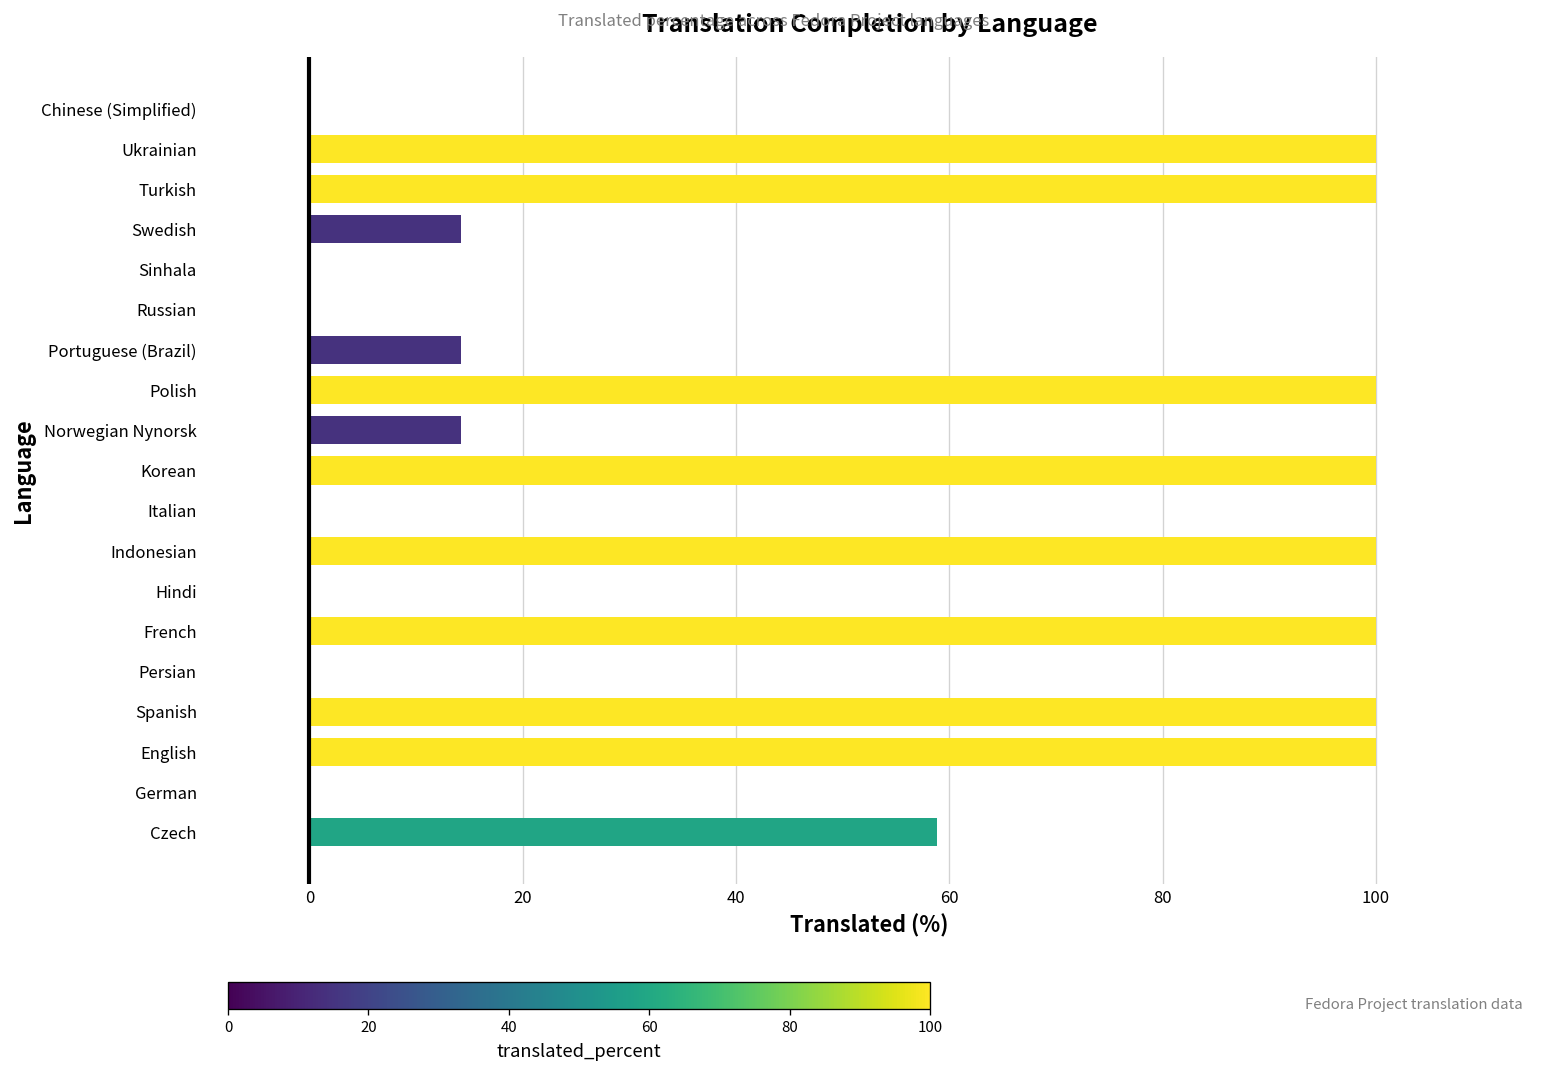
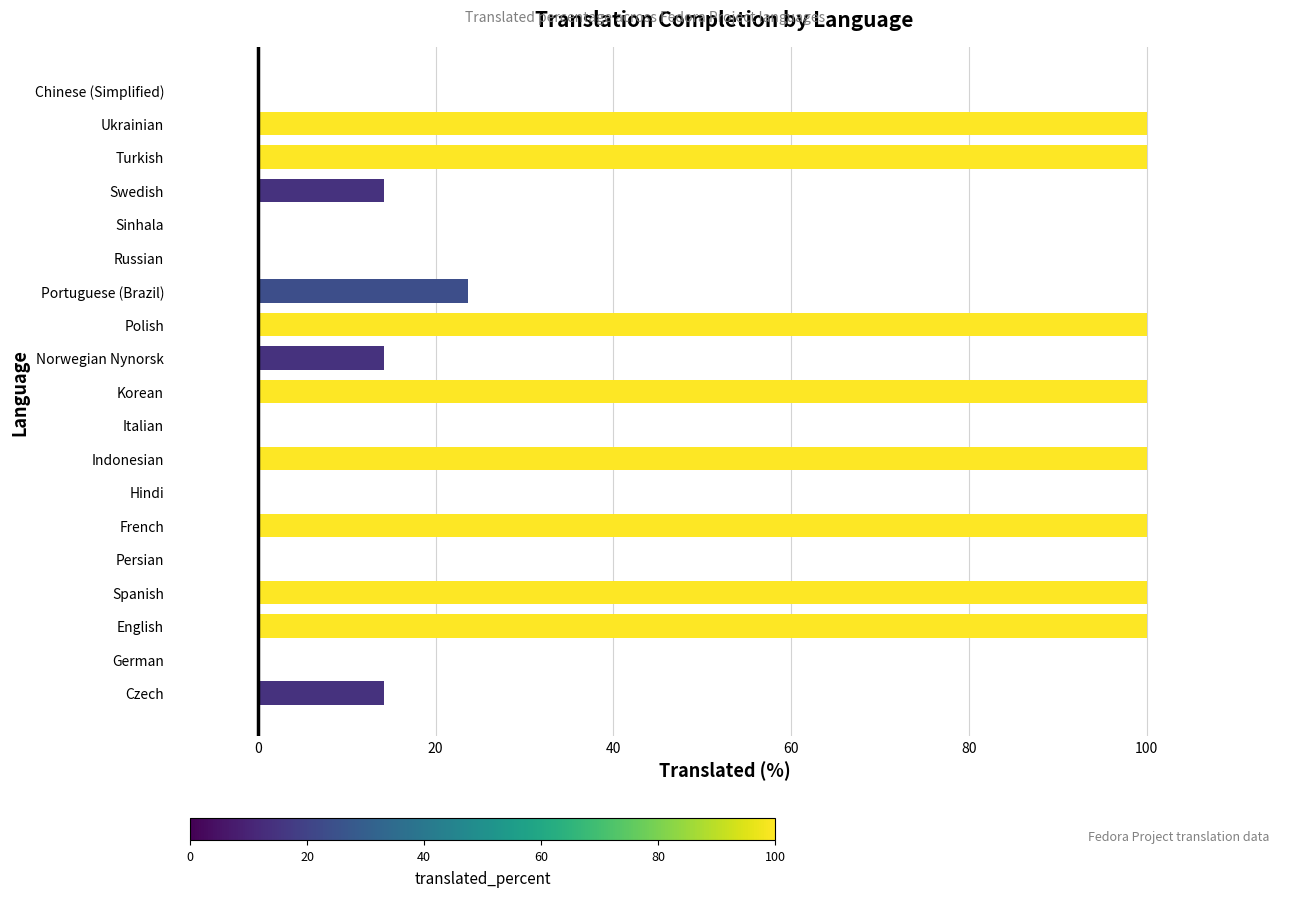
  {
    "Chinese (Simplified)": 0,
    "Ukrainian": 100,
    "Turkish": 100,
    "Swedish": 14,
    "Sinhala": 0,
    "Russian": 0,
-   "Portuguese (Brazil)": 14,
+   "Portuguese (Brazil)": 24,
    "Polish": 100,
    "Norwegian Nynorsk": 14,
    "Korean": 100,
    "Italian": 0,
    "Indonesian": 100,
    "Hindi": 0,
    "French": 100,
    "Persian": 0,
    "Spanish": 100,
    "English": 100,
    "German": 0,
-   "Czech": 59
+   "Czech": 14
  }
